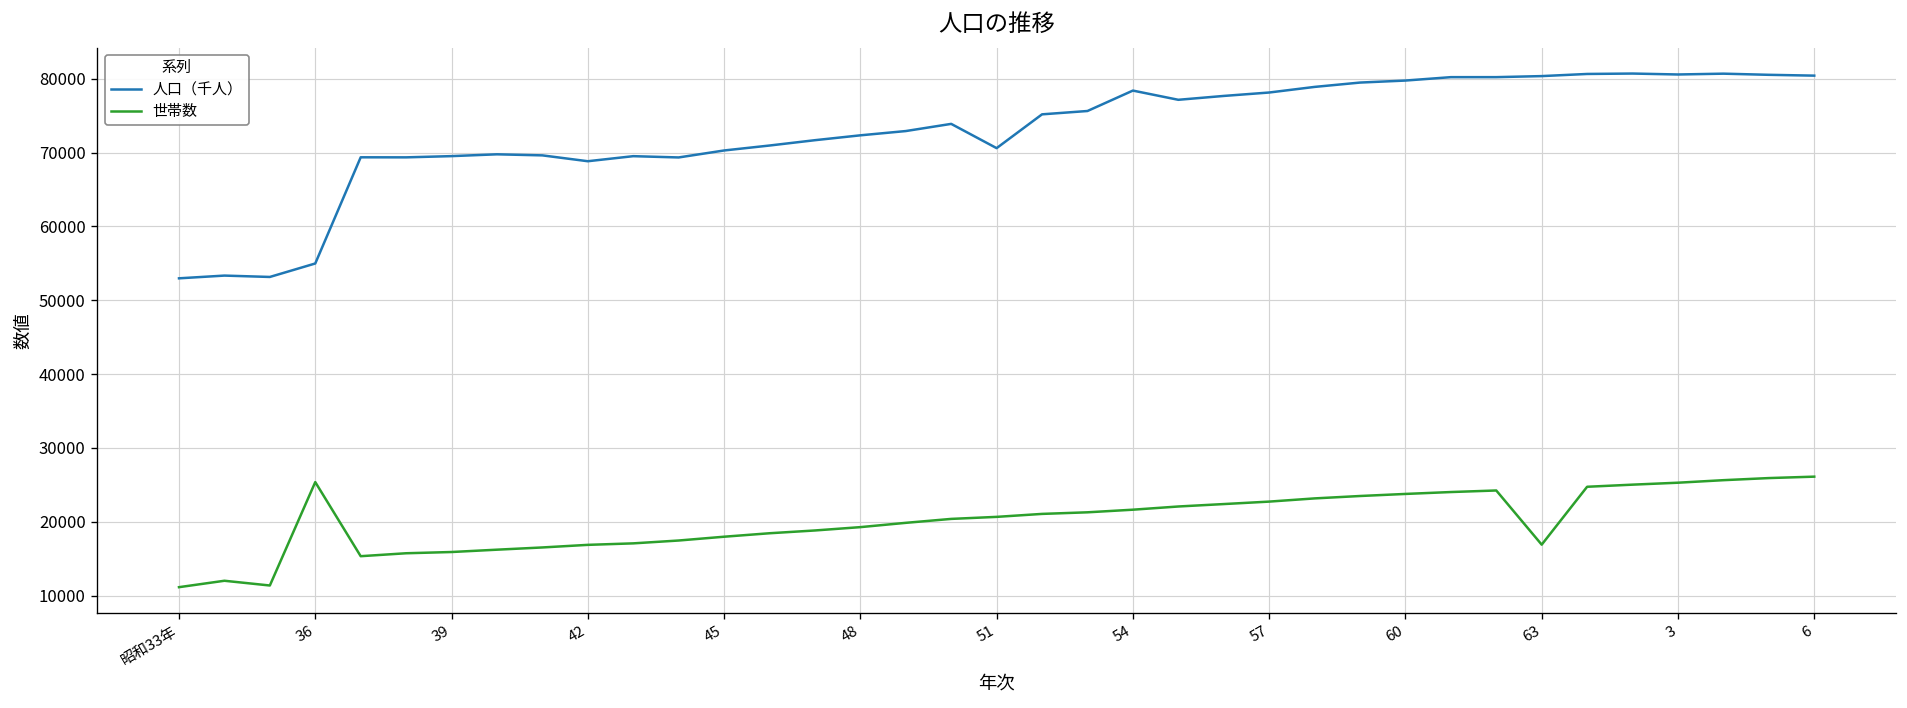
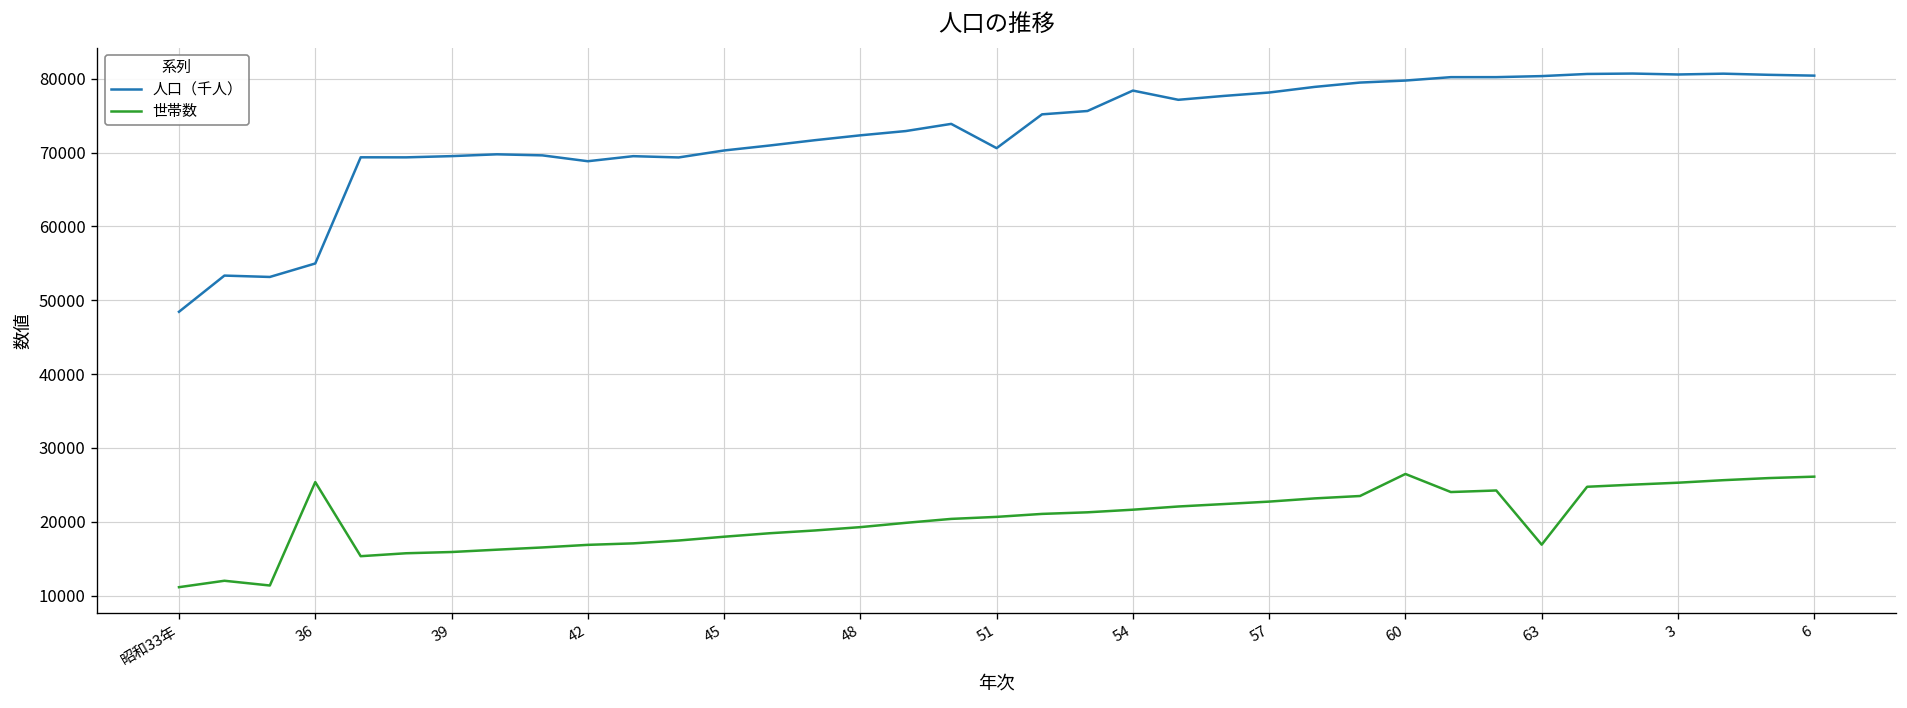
  {
    "人口（千人）": {
-     "昭和33年": 53000,
+     "昭和33年": 48000,
      "36": 55000,
      "39": 70000,
      "42": 69000,
      "45": 70000,
      "48": 72000,
      "51": 71000,
      "54": 78000,
      "57": 78000,
      "60": 80000,
      "63": 80000,
      "3": 81000,
      "6": 80000
    },
    "世帯数": {
      "昭和33年": 11000,
      "36": 25000,
      "39": 16000,
      "42": 17000,
      "45": 18000,
      "48": 19000,
      "51": 21000,
      "54": 22000,
      "57": 23000,
-     "60": 24000,
+     "60": 26000,
      "63": 17000,
      "3": 25000,
      "6": 26000
    }
  }
